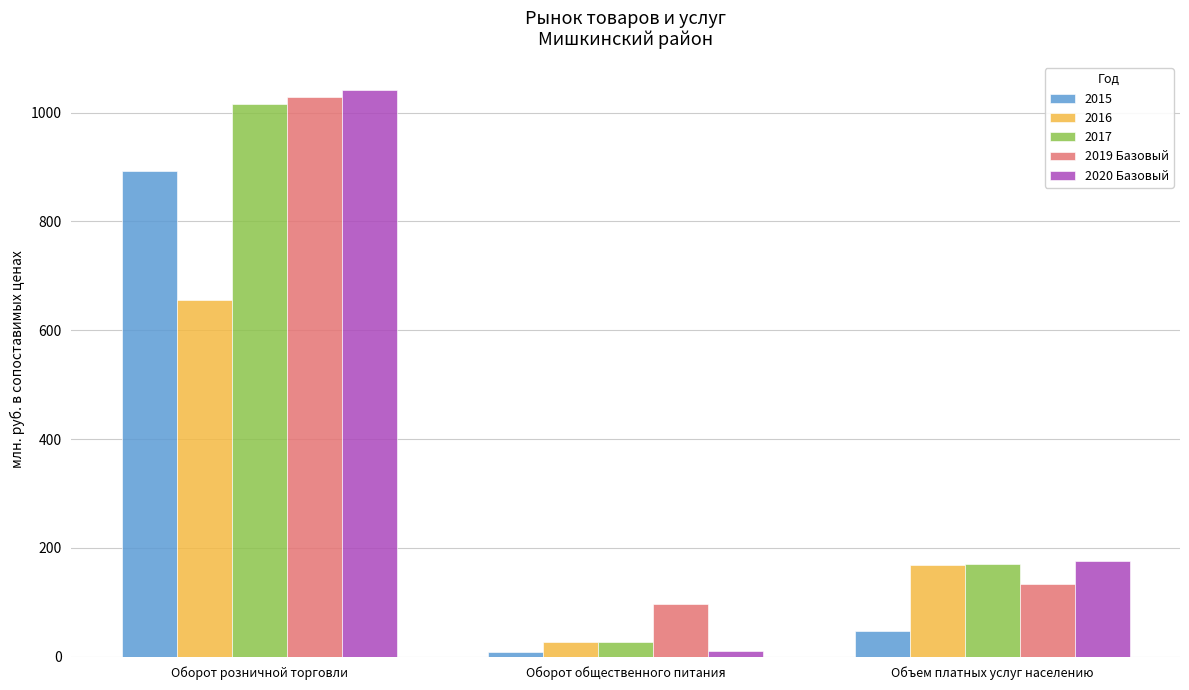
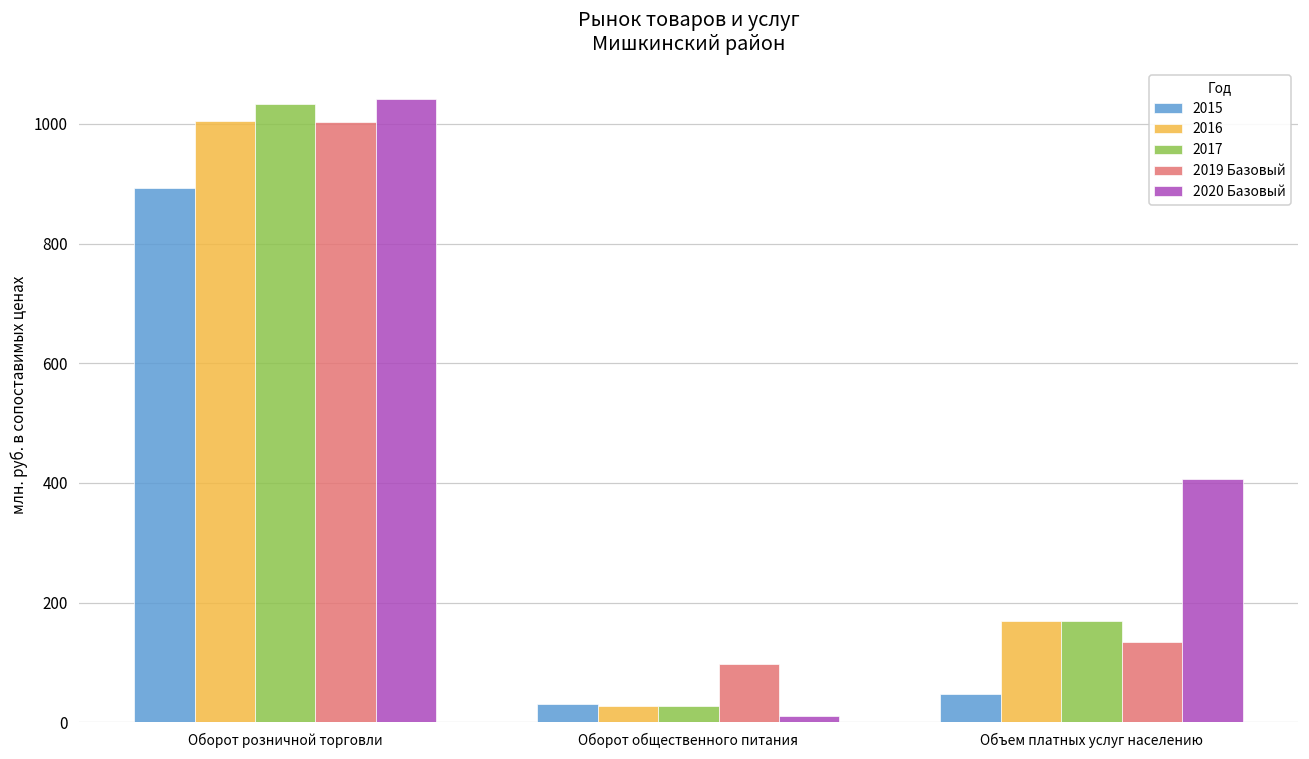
  {
    "2015": {
      "Оборот розничной торговли": 890,
-     "Оборот общественного питания": 10,
+     "Оборот общественного питания": 30,
      "Объем платных услуг населению": 50
    },
    "2016": {
-     "Оборот розничной торговли": 660,
+     "Оборот розничной торговли": 1000,
      "Оборот общественного питания": 30,
      "Объем платных услуг населению": 170
    },
    "2017": {
-     "Оборот розничной торговли": 1020,
+     "Оборот розничной торговли": 1030,
      "Оборот общественного питания": 30,
      "Объем платных услуг населению": 170
    },
    "2019 Базовый": {
-     "Оборот розничной торговли": 1030,
+     "Оборот розничной торговли": 1000,
      "Оборот общественного питания": 100,
      "Объем платных услуг населению": 130
    },
    "2020 Базовый": {
      "Оборот розничной торговли": 1040,
      "Оборот общественного питания": 10,
-     "Объем платных услуг населению": 180
+     "Объем платных услуг населению": 410
    }
  }
